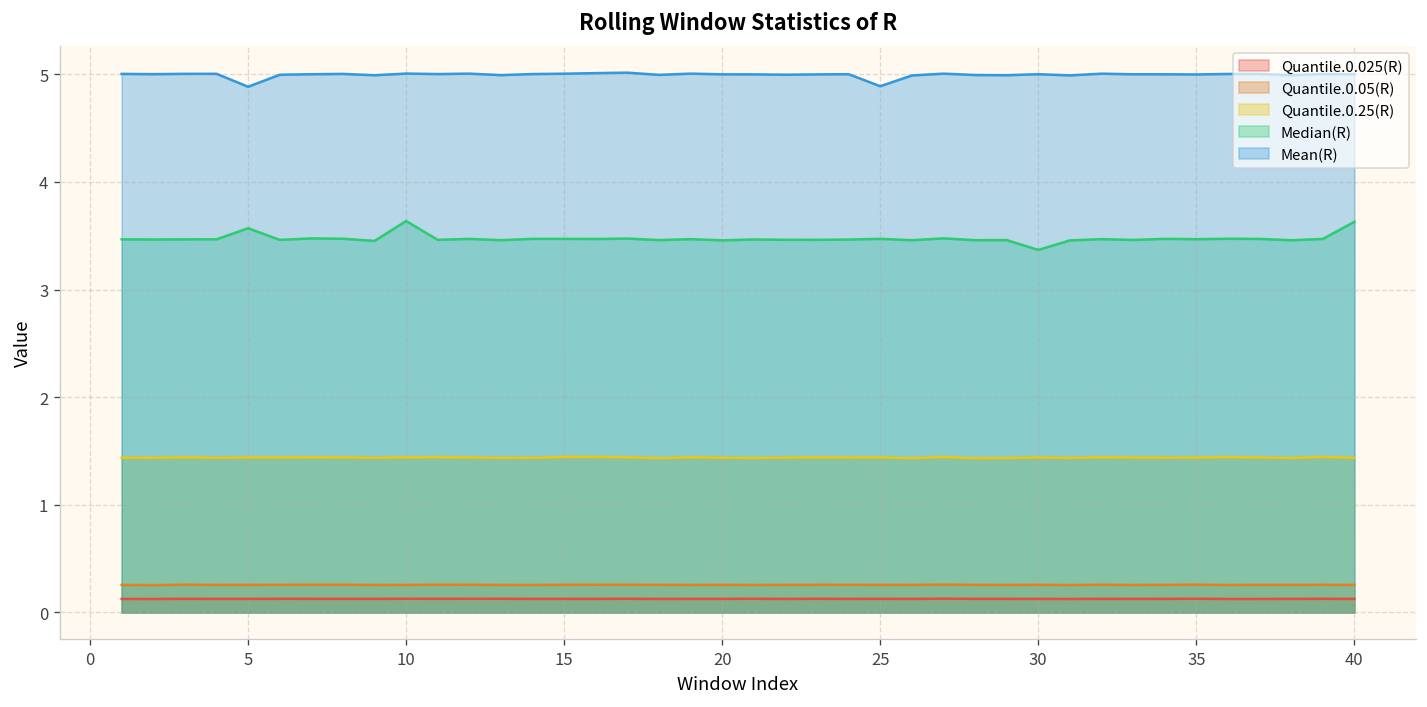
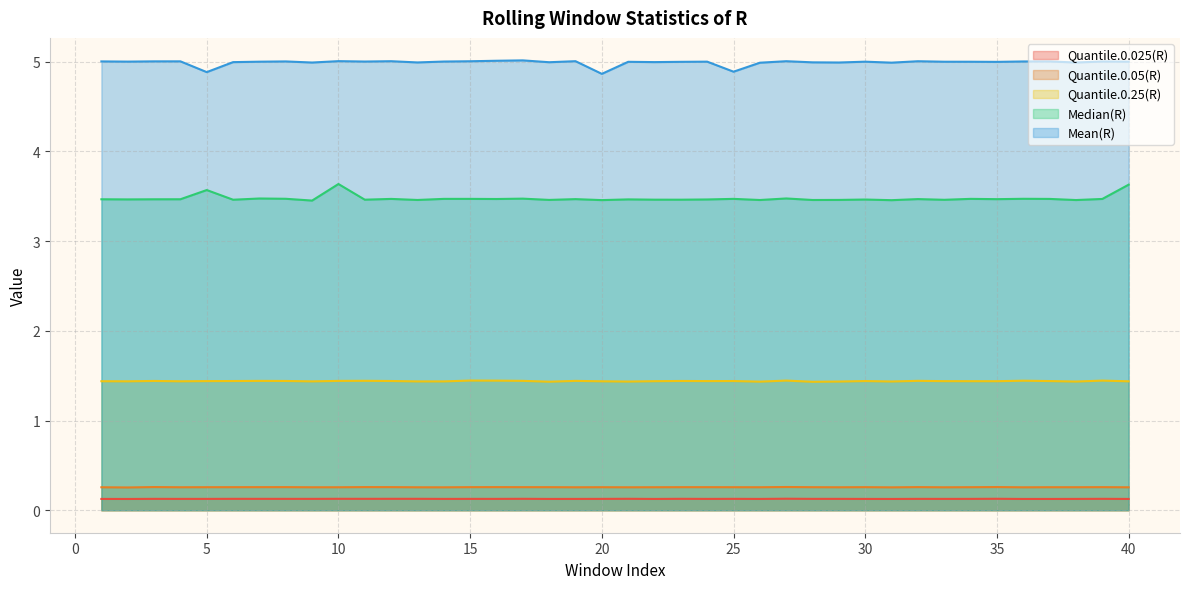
  {
    "Median(R)": {
      "5": 3.6,
      "10": 3.6,
      "15": 3.5,
      "20": 3.5,
      "25": 3.5,
-     "30": 3.4,
+     "30": 3.5,
      "35": 3.5,
      "40": 3.6
    },
    "Mean(R)": {
      "5": 4.9,
      "10": 5.0,
      "15": 5.0,
-     "20": 5.0,
+     "20": 4.9,
      "25": 4.9,
      "30": 5.0,
      "35": 5.0
    }
  }
